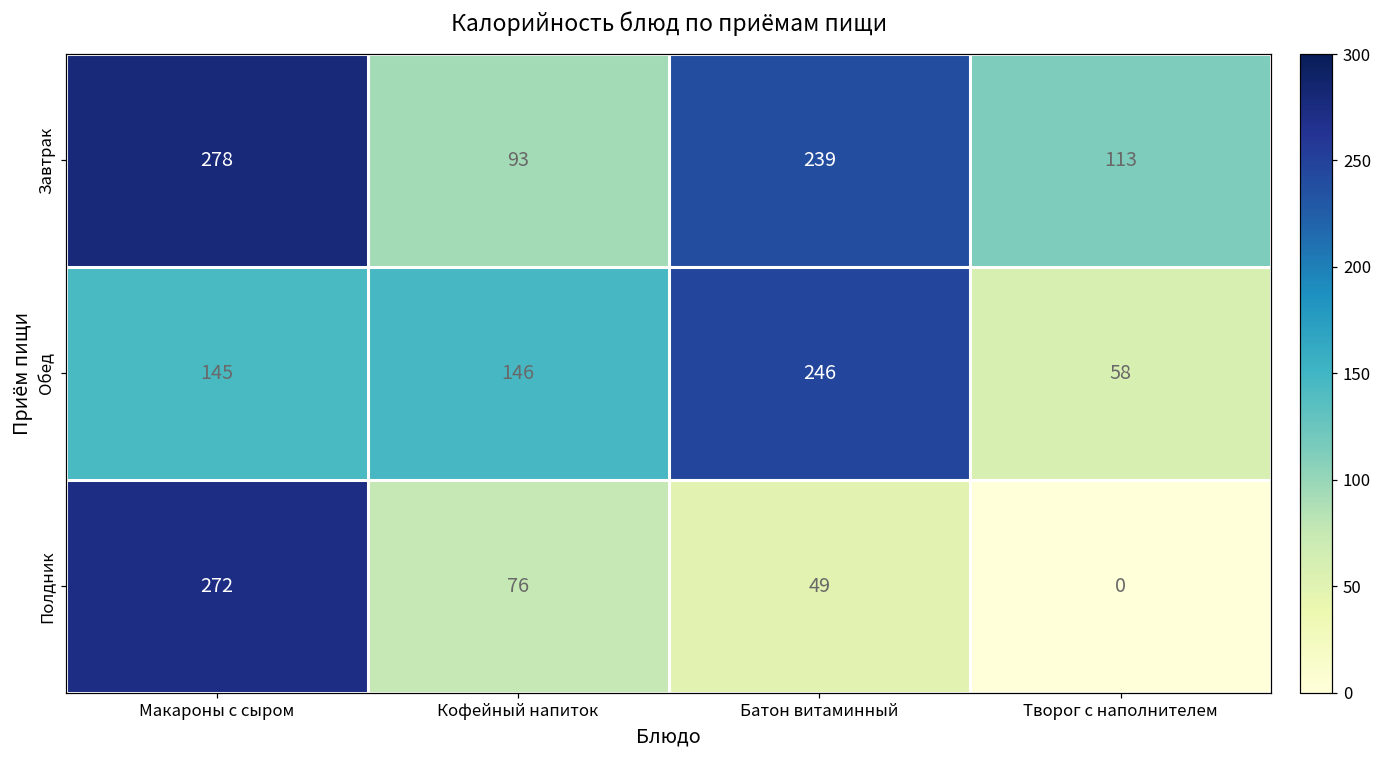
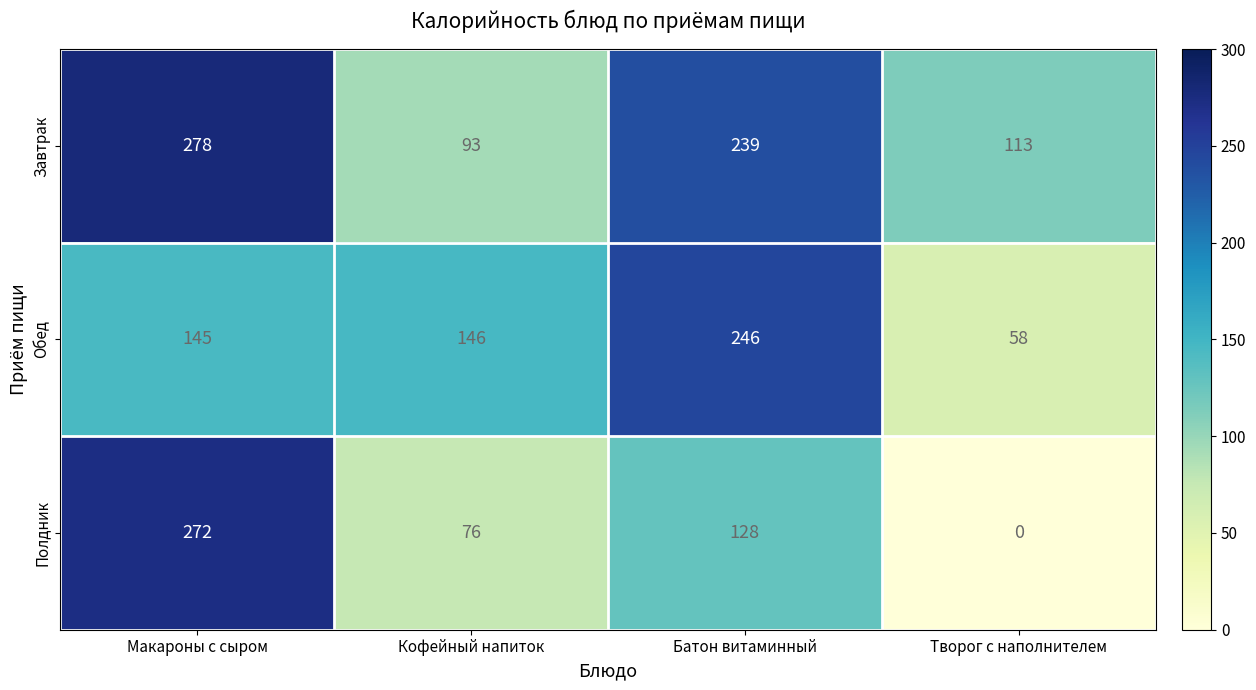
  {
    "Завтрак": {
      "Макароны с сыром": 278,
      "Кофейный напиток": 93,
      "Батон витаминный": 239,
      "Творог с наполнителем": 113
    },
    "Обед": {
      "Макароны с сыром": 145,
      "Кофейный напиток": 146,
      "Батон витаминный": 246,
      "Творог с наполнителем": 58
    },
    "Полдник": {
      "Макароны с сыром": 272,
      "Кофейный напиток": 76,
-     "Батон витаминный": 49,
+     "Батон витаминный": 128,
      "Творог с наполнителем": 0
    }
  }
